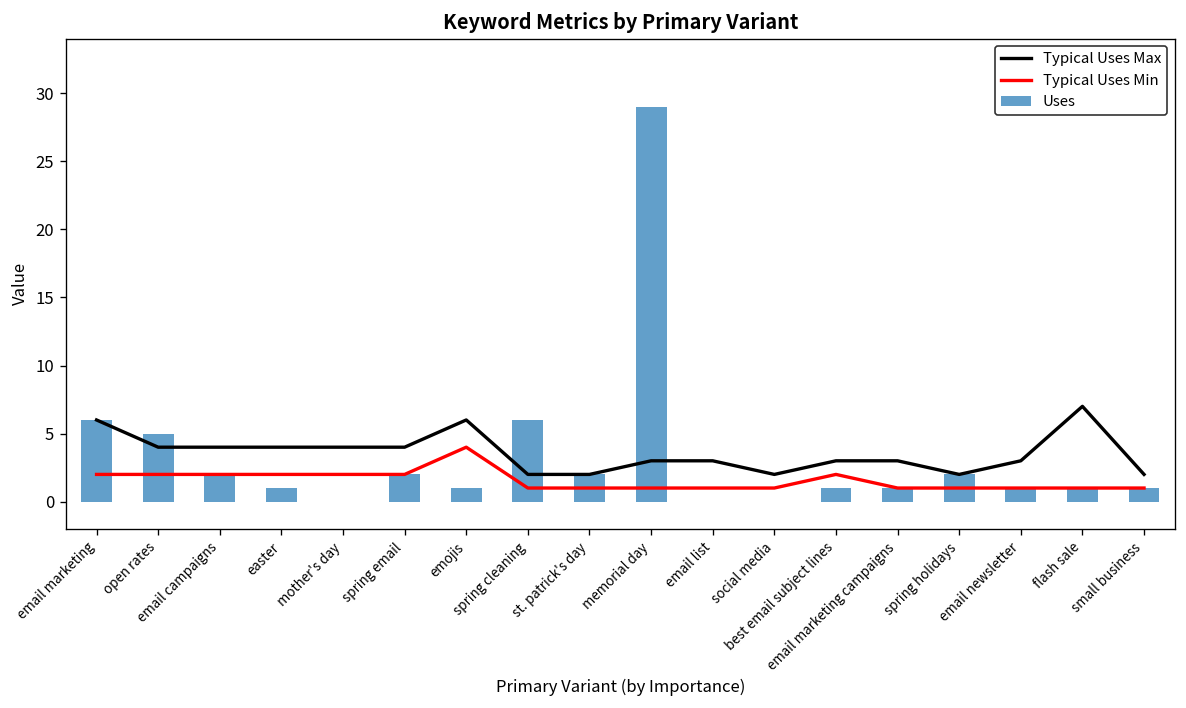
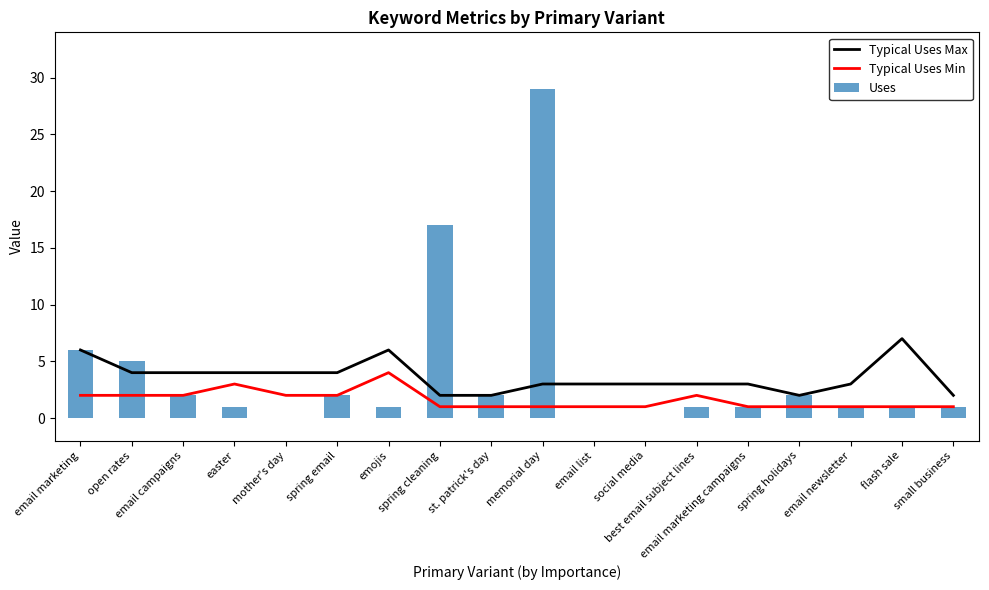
  {
    "Uses": {
      "email marketing": 6,
      "open rates": 5,
      "email campaigns": 2,
      "easter": 1,
      "mother's day": 0,
      "spring email": 2,
      "emojis": 1,
-     "spring cleaning": 6,
+     "spring cleaning": 17,
      "st. patrick's day": 2,
      "memorial day": 29,
      "email list": 0,
      "social media": 0,
      "best email subject lines": 1,
      "email marketing campaigns": 1,
      "spring holidays": 2,
      "email newsletter": 1,
      "flash sale": 1,
      "small business": 1
    },
    "Typical Uses Max": {
      "email marketing": 6,
      "open rates": 4,
      "email campaigns": 4,
      "easter": 4,
      "mother's day": 4,
      "spring email": 4,
      "emojis": 6,
      "spring cleaning": 2,
      "st. patrick's day": 2,
      "memorial day": 3,
      "email list": 3,
-     "social media": 2,
+     "social media": 3,
      "best email subject lines": 3,
      "email marketing campaigns": 3,
      "spring holidays": 2,
      "email newsletter": 3,
      "flash sale": 7,
      "small business": 2
    },
    "Typical Uses Min": {
      "email marketing": 2,
      "open rates": 2,
      "email campaigns": 2,
-     "easter": 2,
+     "easter": 3,
      "mother's day": 2,
      "spring email": 2,
      "emojis": 4,
      "spring cleaning": 1,
      "st. patrick's day": 1,
      "memorial day": 1,
      "email list": 1,
      "social media": 1,
      "best email subject lines": 2,
      "email marketing campaigns": 1,
      "spring holidays": 1,
      "email newsletter": 1,
      "flash sale": 1,
      "small business": 1
    }
  }
